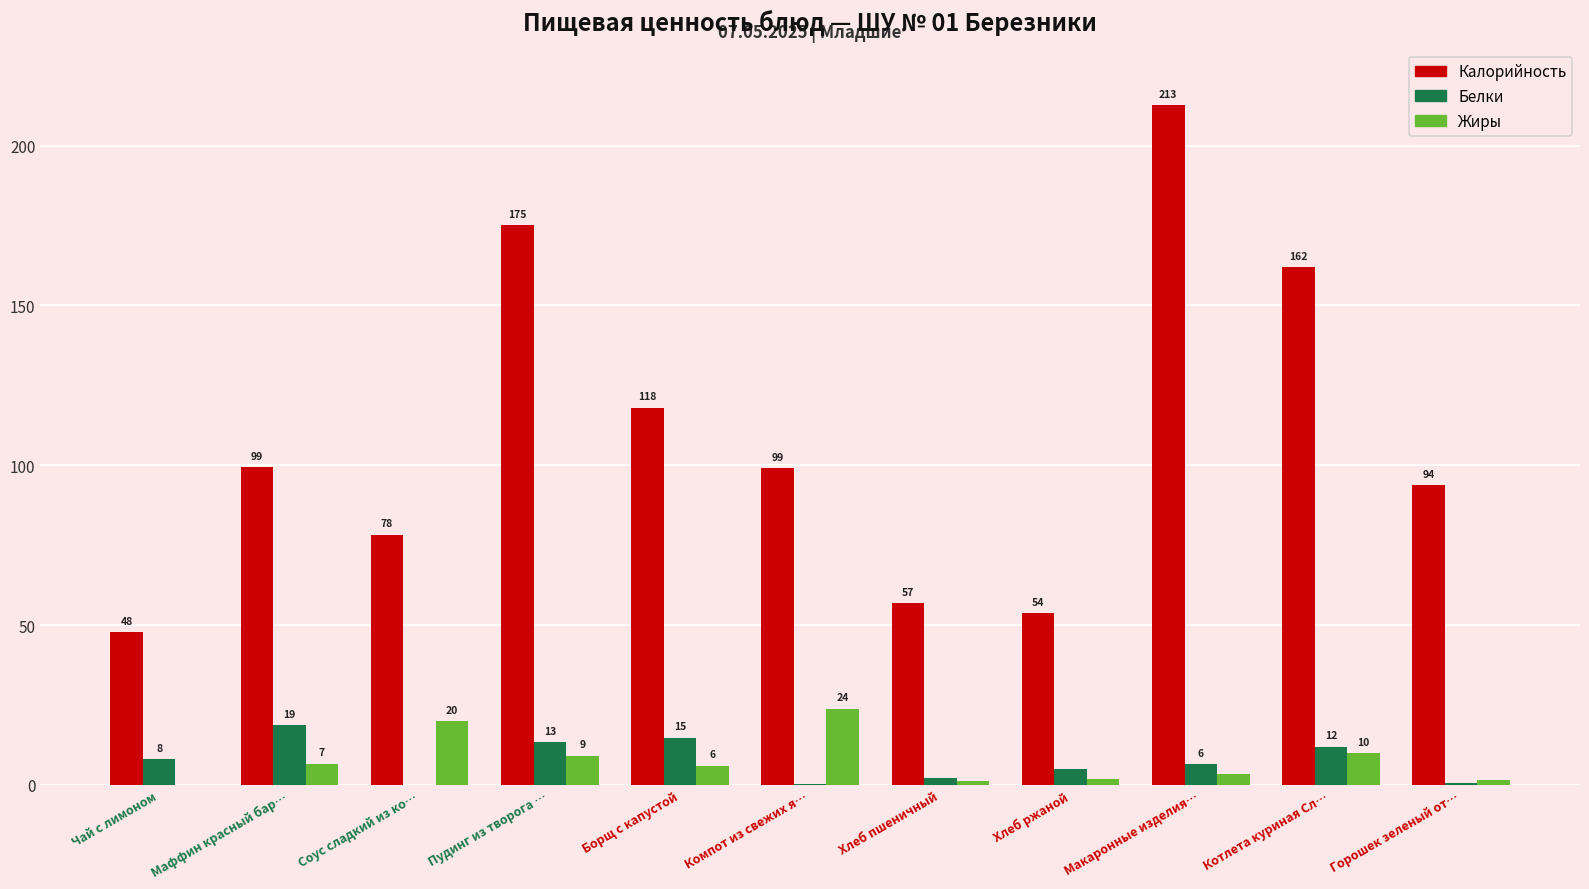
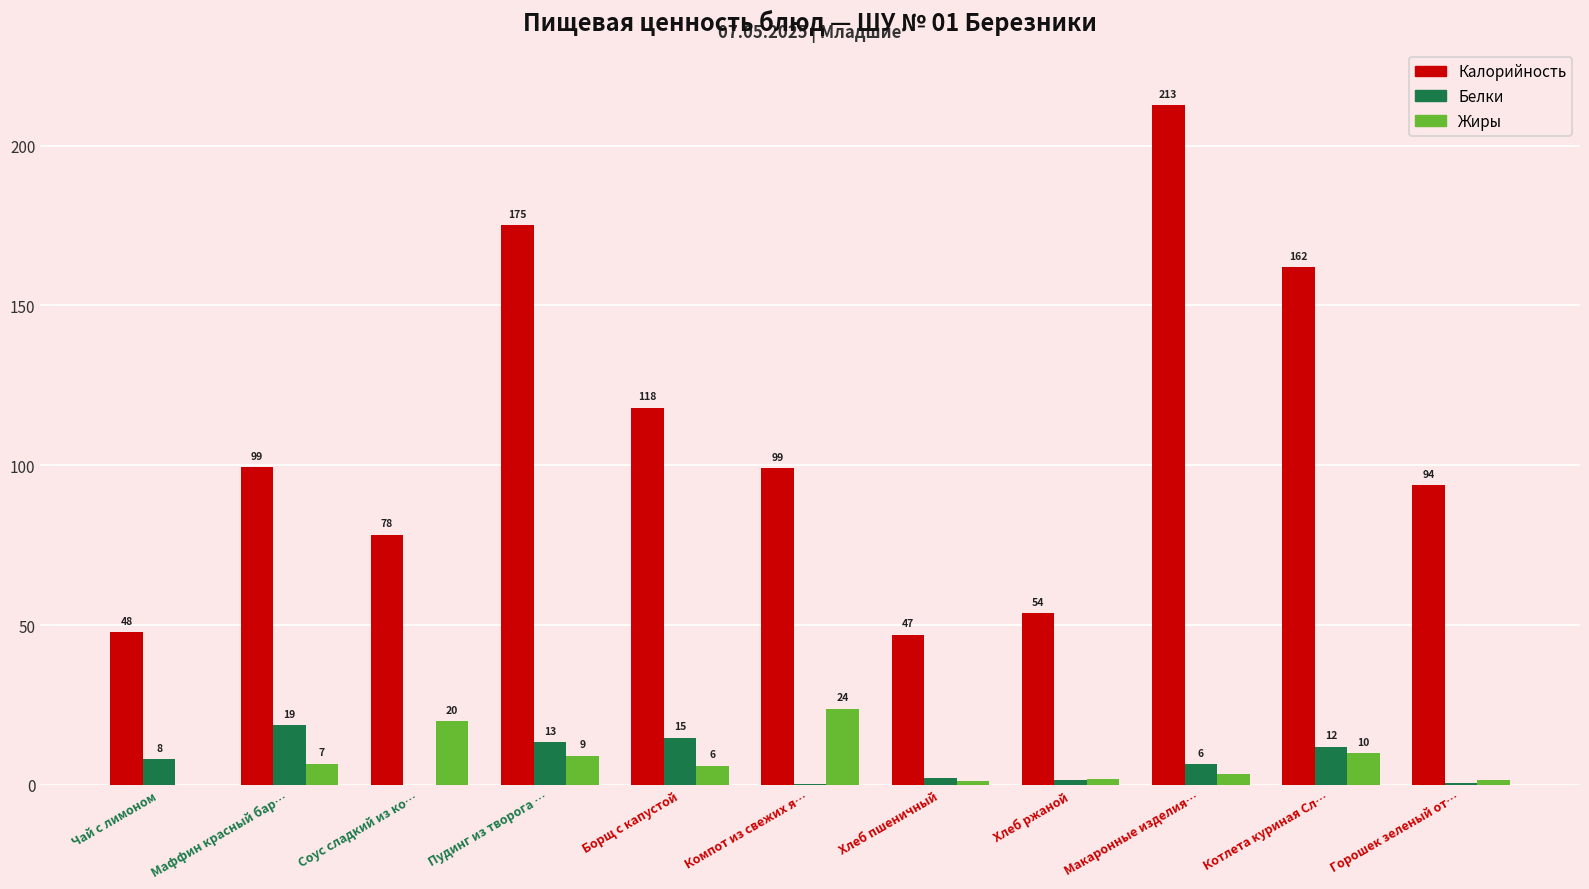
  {
    "Калорийность": {
      "Чай с лимоном": 48,
      "Маффин красный бар…": 99,
      "Соус сладкий из ко…": 78,
      "Пудинг из творога …": 175,
      "Борщ с капустой": 118,
      "Компот из свежих я…": 99,
-     "Хлеб пшеничный": 57,
+     "Хлеб пшеничный": 47,
      "Хлеб ржаной": 54,
      "Макаронные изделия…": 213,
      "Котлета куриная Сл…": 162,
      "Горошек зеленый от…": 94
    },
    "Белки": {
      "Хлеб пшеничный": 2,
-     "Хлеб ржаной": 5
+     "Хлеб ржаной": 2
    },
    "Жиры": {
      "Маффин красный бар…": 7,
      "Соус сладкий из ко…": 20,
      "Пудинг из творога …": 9,
      "Борщ с капустой": 6,
      "Компот из свежих я…": 24,
      "Котлета куриная Сл…": 10
    }
  }
